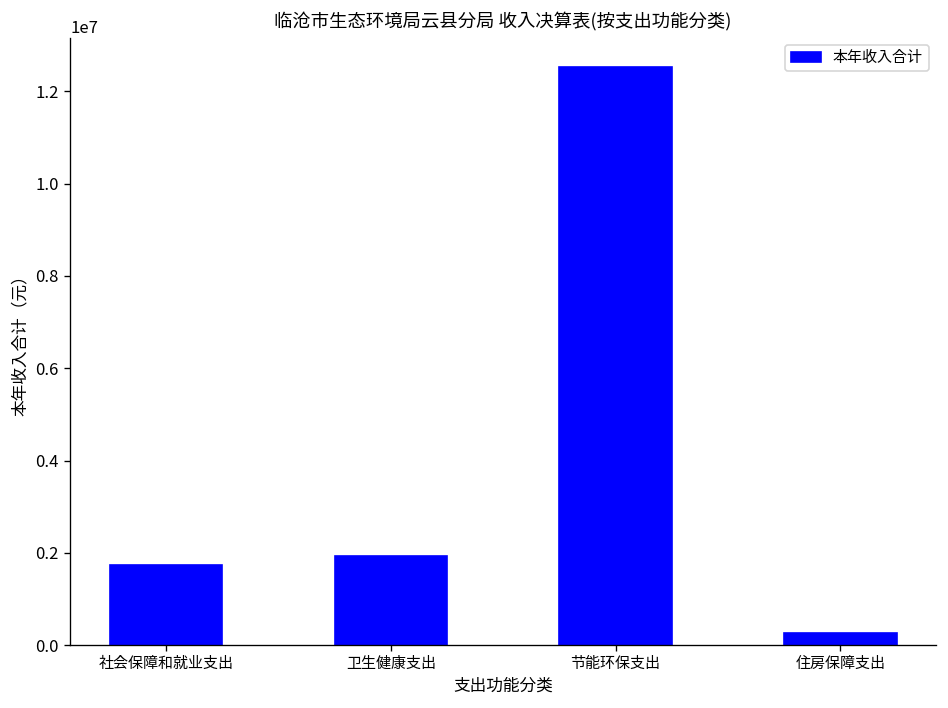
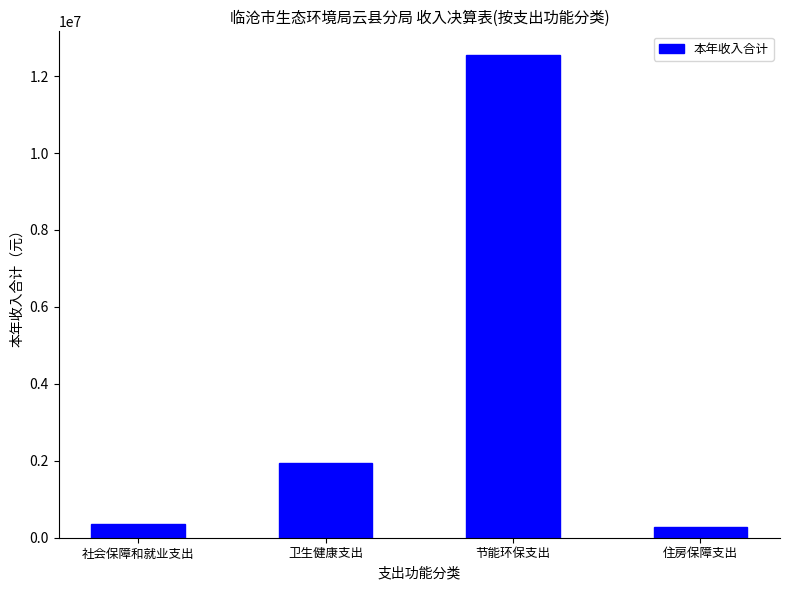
  {
-   "社会保障和就业支出": 1700000,
+   "社会保障和就业支出": 300000,
    "卫生健康支出": 1900000,
    "节能环保支出": 12500000,
    "住房保障支出": 300000
  }
